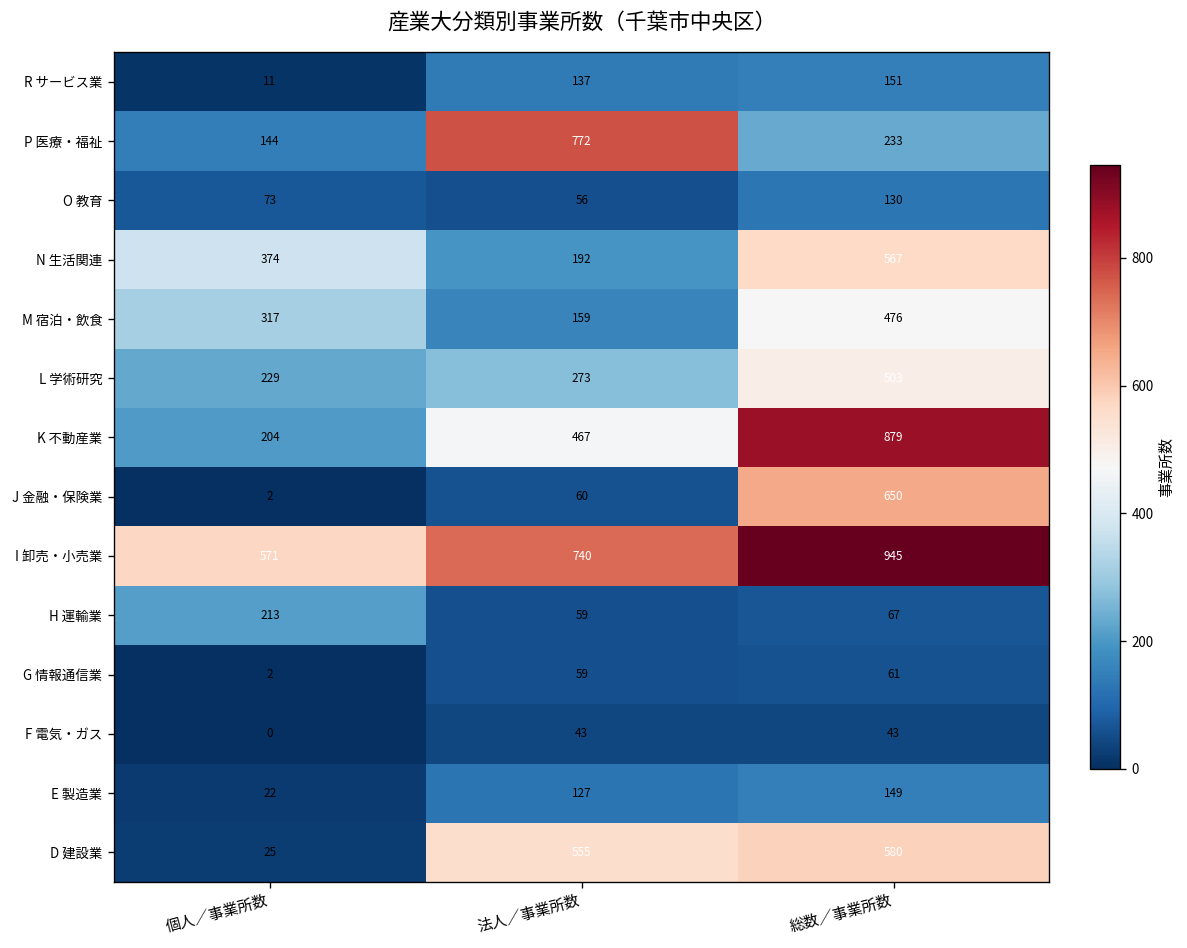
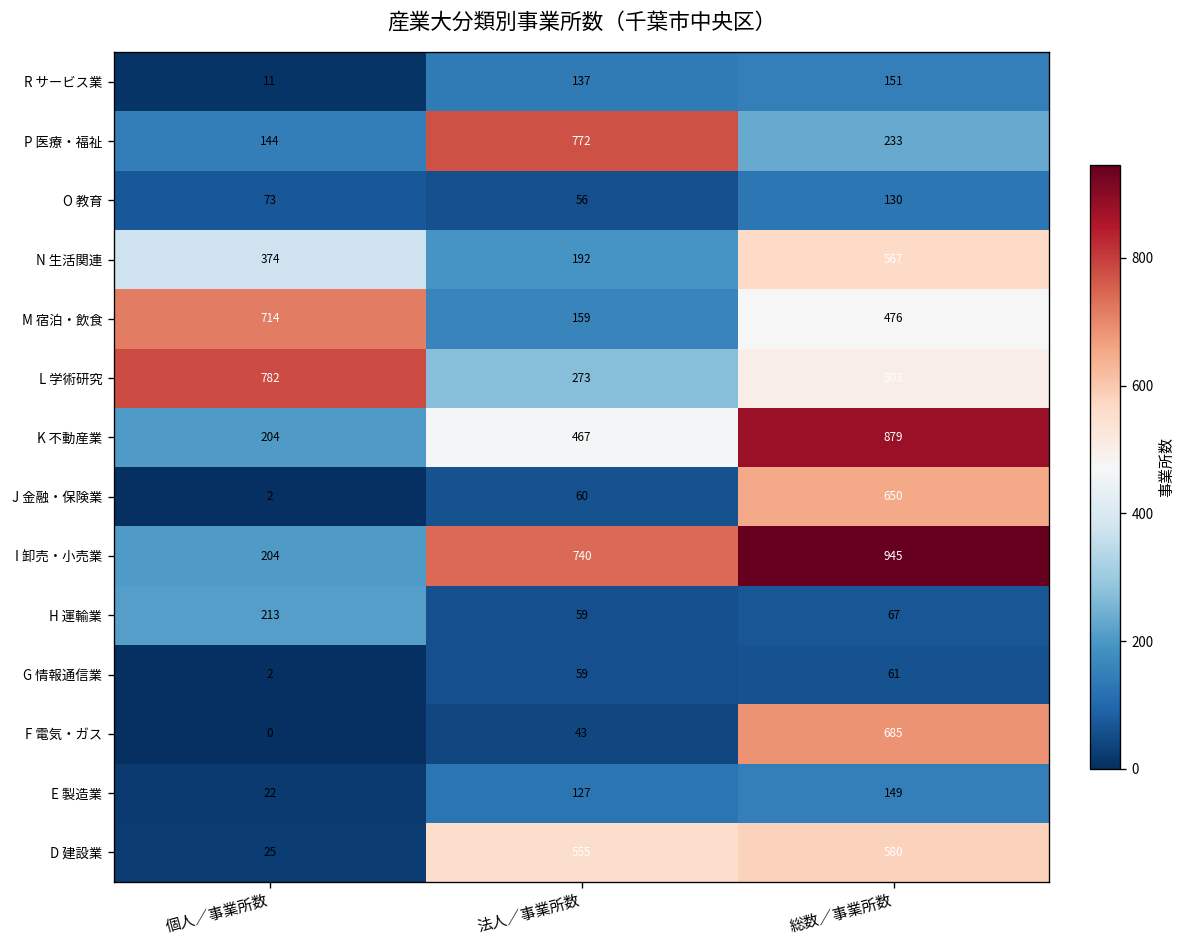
  {
    "R サービス業": {
      "個人／事業所数": 11,
      "法人／事業所数": 137,
      "総数／事業所数": 151
    },
    "P 医療・福祉": {
      "個人／事業所数": 144,
      "法人／事業所数": 772,
      "総数／事業所数": 233
    },
    "O 教育": {
      "個人／事業所数": 73,
      "法人／事業所数": 56,
      "総数／事業所数": 130
    },
    "N 生活関連": {
      "個人／事業所数": 374,
      "法人／事業所数": 192,
      "総数／事業所数": 567
    },
    "M 宿泊・飲食": {
-     "個人／事業所数": 317,
+     "個人／事業所数": 714,
      "法人／事業所数": 159,
      "総数／事業所数": 476
    },
    "L 学術研究": {
-     "個人／事業所数": 229,
+     "個人／事業所数": 782,
      "法人／事業所数": 273
    },
    "K 不動産業": {
      "個人／事業所数": 204,
      "法人／事業所数": 467,
      "総数／事業所数": 879
    },
    "J 金融・保険業": {
      "個人／事業所数": 2,
      "法人／事業所数": 60,
      "総数／事業所数": 650
    },
    "I 卸売・小売業": {
-     "個人／事業所数": 571,
+     "個人／事業所数": 204,
      "法人／事業所数": 740,
      "総数／事業所数": 945
    },
    "H 運輸業": {
      "個人／事業所数": 213,
      "法人／事業所数": 59,
      "総数／事業所数": 67
    },
    "G 情報通信業": {
      "個人／事業所数": 2,
      "法人／事業所数": 59,
      "総数／事業所数": 61
    },
    "F 電気・ガス": {
      "個人／事業所数": 0,
      "法人／事業所数": 43,
-     "総数／事業所数": 43
+     "総数／事業所数": 685
    },
    "E 製造業": {
      "個人／事業所数": 22,
      "法人／事業所数": 127,
      "総数／事業所数": 149
    },
    "D 建設業": {
      "個人／事業所数": 25,
      "法人／事業所数": 555,
      "総数／事業所数": 580
    }
  }
